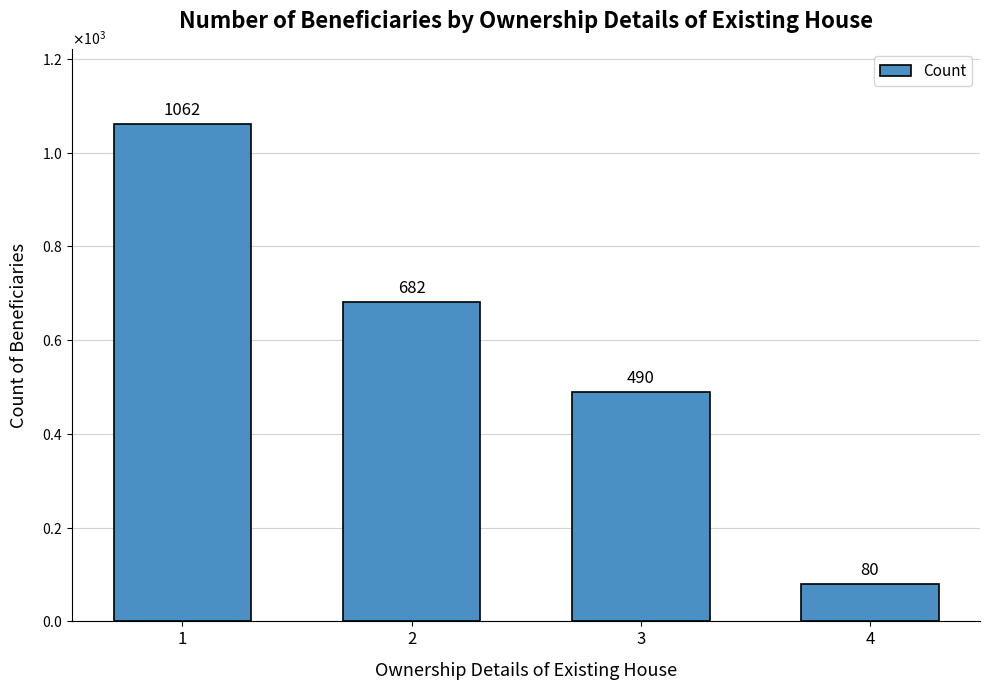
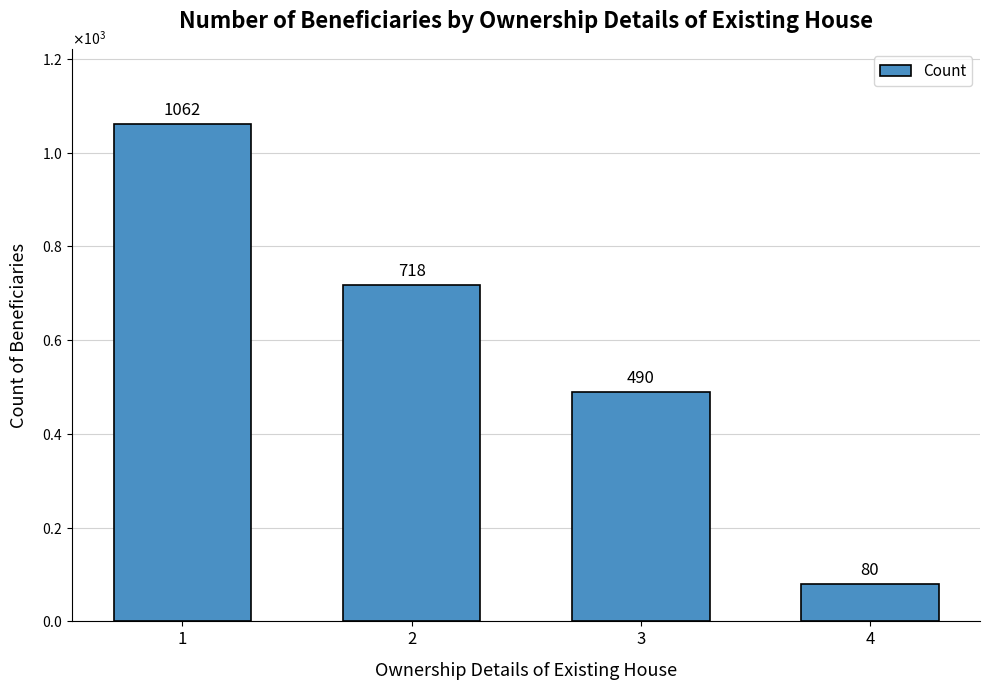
  {
    "1": 1062,
-   "2": 682,
+   "2": 718,
    "3": 490,
    "4": 80
  }
